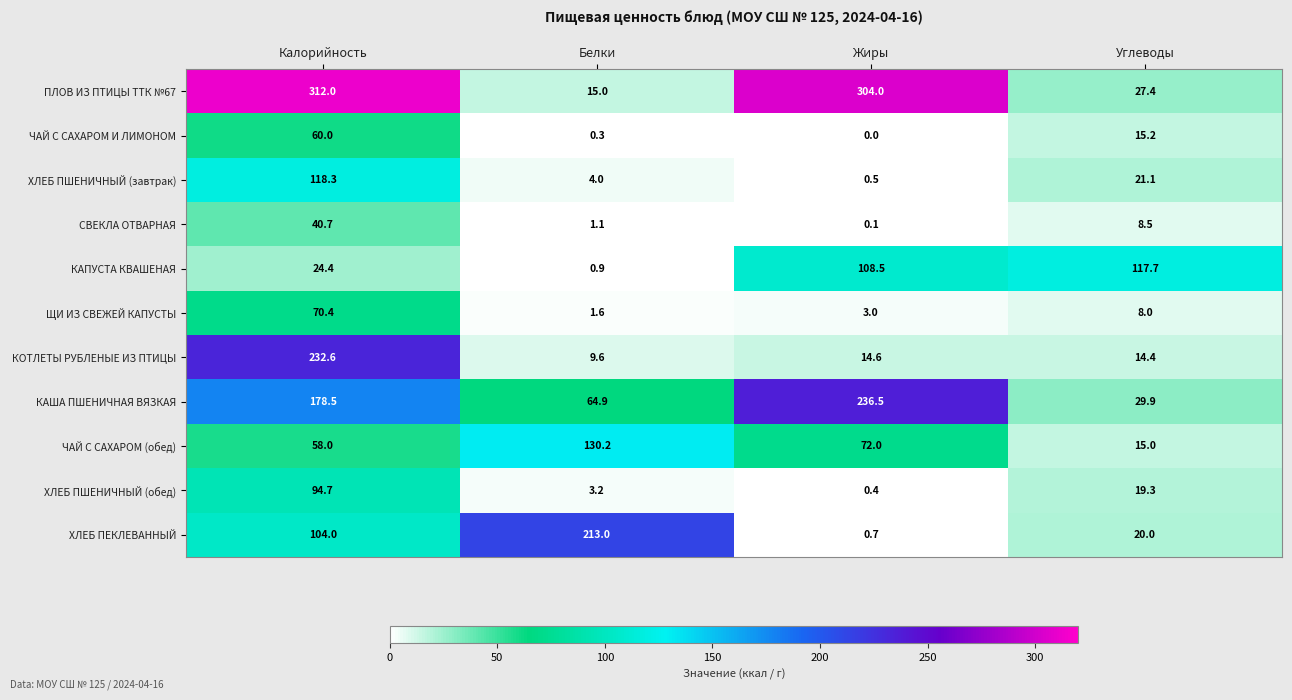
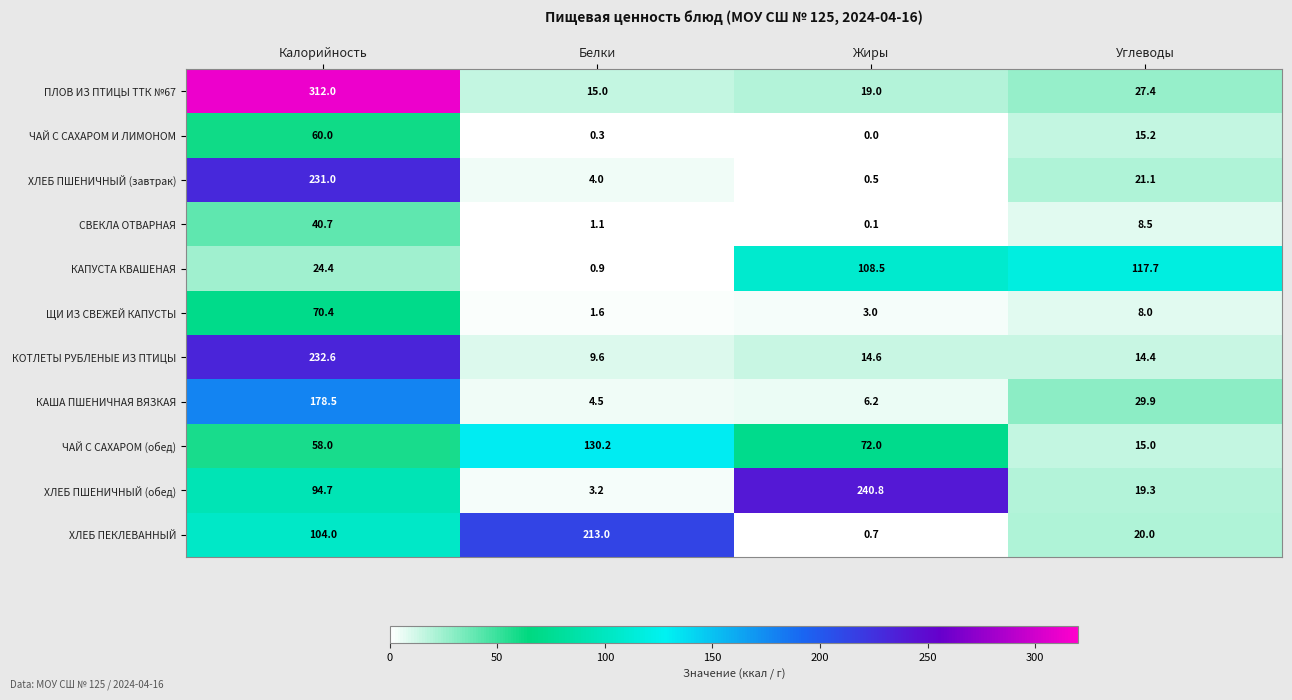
  {
    "ПЛОВ ИЗ ПТИЦЫ ТТК №67": {
      "Калорийность": 312.0,
      "Белки": 15.0,
-     "Жиры": 304.0,
+     "Жиры": 19.0,
      "Углеводы": 27.4
    },
    "ЧАЙ С САХАРОМ И ЛИМОНОМ": {
      "Калорийность": 60.0,
      "Белки": 0.3,
      "Жиры": 0.0,
      "Углеводы": 15.2
    },
    "ХЛЕБ ПШЕНИЧНЫЙ (завтрак)": {
-     "Калорийность": 118.3,
+     "Калорийность": 231.0,
      "Белки": 4.0,
      "Жиры": 0.5,
      "Углеводы": 21.1
    },
    "СВЕКЛА ОТВАРНАЯ": {
      "Калорийность": 40.7,
      "Белки": 1.1,
      "Жиры": 0.1,
      "Углеводы": 8.5
    },
    "КАПУСТА КВАШЕНАЯ": {
      "Калорийность": 24.4,
      "Белки": 0.9,
      "Жиры": 108.5,
      "Углеводы": 117.7
    },
    "ЩИ ИЗ СВЕЖЕЙ КАПУСТЫ": {
      "Калорийность": 70.4,
      "Белки": 1.6,
      "Жиры": 3.0,
      "Углеводы": 8.0
    },
    "КОТЛЕТЫ РУБЛЕНЫЕ ИЗ ПТИЦЫ": {
      "Калорийность": 232.6,
      "Белки": 9.6,
      "Жиры": 14.6,
      "Углеводы": 14.4
    },
    "КАША ПШЕНИЧНАЯ ВЯЗКАЯ": {
      "Калорийность": 178.5,
-     "Белки": 64.9,
-     "Жиры": 236.5,
+     "Белки": 4.5,
+     "Жиры": 6.2,
      "Углеводы": 29.9
    },
    "ЧАЙ С САХАРОМ (обед)": {
      "Калорийность": 58.0,
      "Белки": 130.2,
      "Жиры": 72.0,
      "Углеводы": 15.0
    },
    "ХЛЕБ ПШЕНИЧНЫЙ (обед)": {
      "Калорийность": 94.7,
      "Белки": 3.2,
-     "Жиры": 0.4,
+     "Жиры": 240.8,
      "Углеводы": 19.3
    },
    "ХЛЕБ ПЕКЛЕВАННЫЙ": {
      "Калорийность": 104.0,
      "Белки": 213.0,
      "Жиры": 0.7,
      "Углеводы": 20.0
    }
  }
